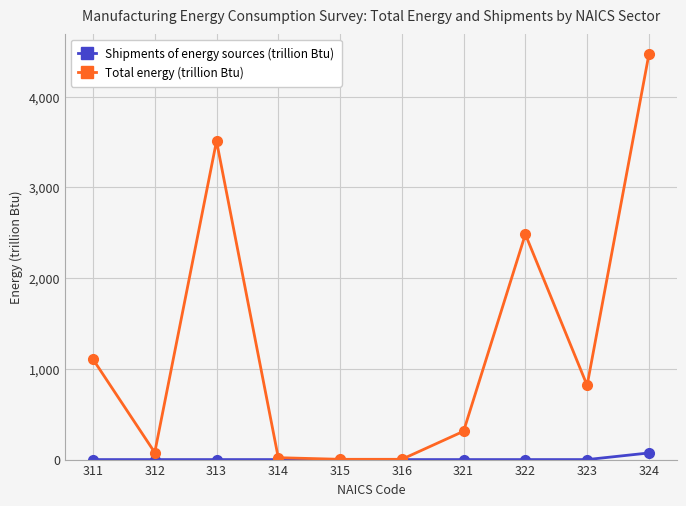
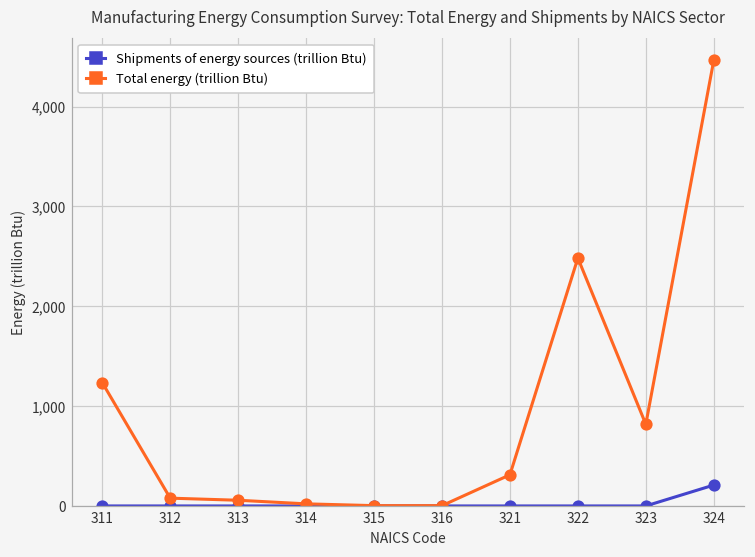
  {
    "Shipments of energy sources (trillion Btu)": {
      "311": "0",
      "312": "0",
      "313": "0",
      "321": "0",
      "322": "0",
      "323": "0",
-     "324": "100"
+     "324": "200"
    },
    "Total energy (trillion Btu)": {
-     "311": "1,100",
+     "311": "1,200",
      "312": "100",
-     "313": "3,500",
+     "313": "100",
      "321": "300",
      "322": "2,500",
      "323": "800",
      "324": "4,500"
    }
  }
